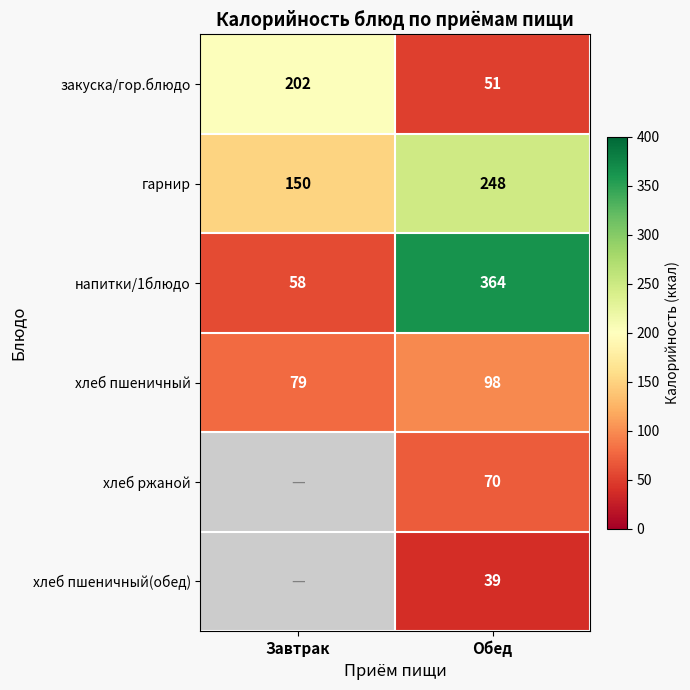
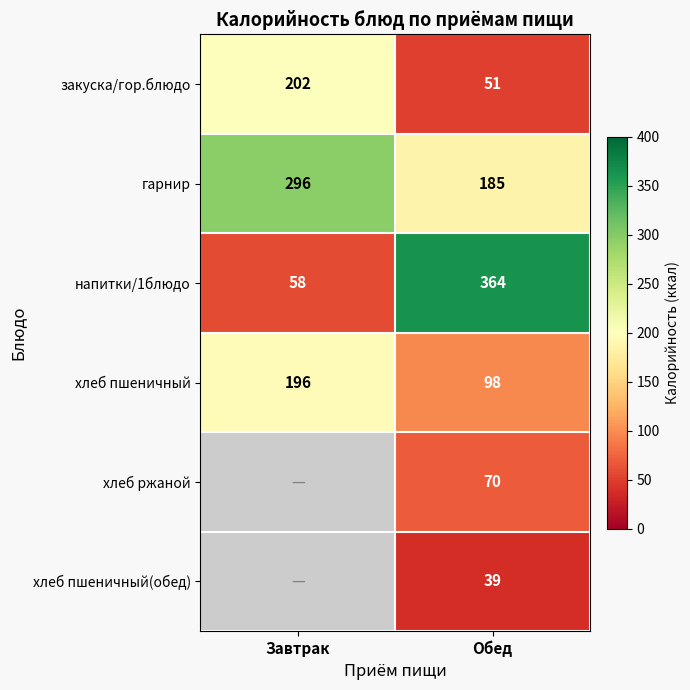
  {
    "закуска/гор.блюдо": {
      "Завтрак": 202,
      "Обед": 51
    },
    "гарнир": {
-     "Завтрак": 150,
-     "Обед": 248
+     "Завтрак": 296,
+     "Обед": 185
    },
    "напитки/1блюдо": {
      "Завтрак": 58,
      "Обед": 364
    },
    "хлеб пшеничный": {
-     "Завтрак": 79,
+     "Завтрак": 196,
      "Обед": 98
    },
    "хлеб ржаной": {
      "Обед": 70
    },
    "хлеб пшеничный(обед)": {
      "Обед": 39
    }
  }
